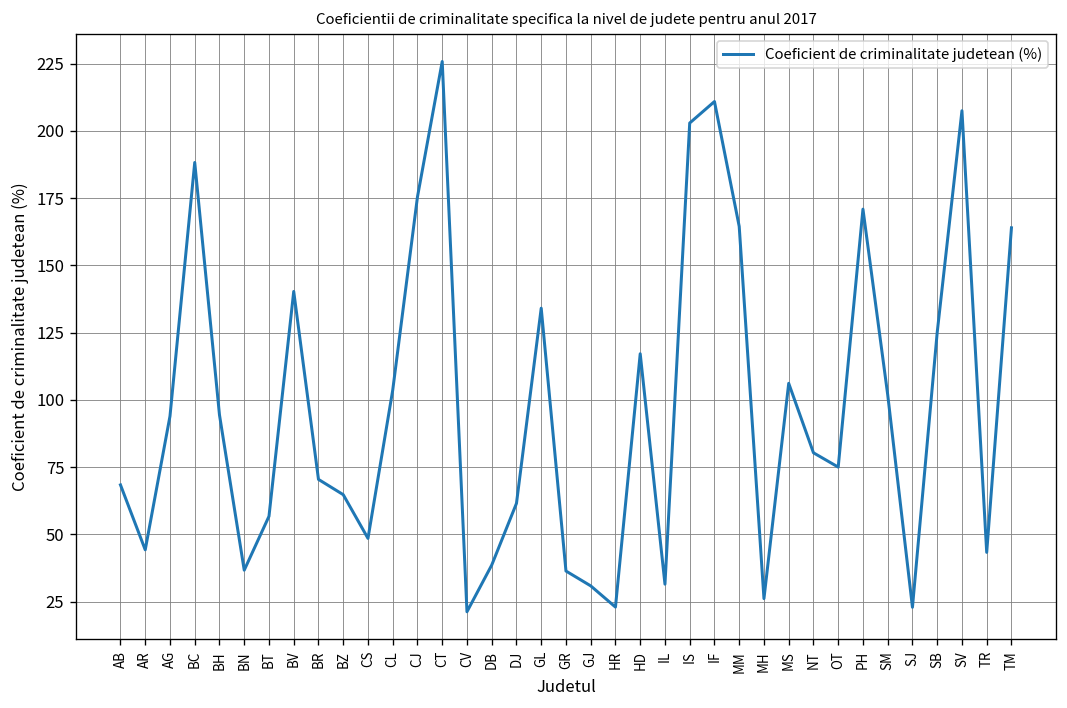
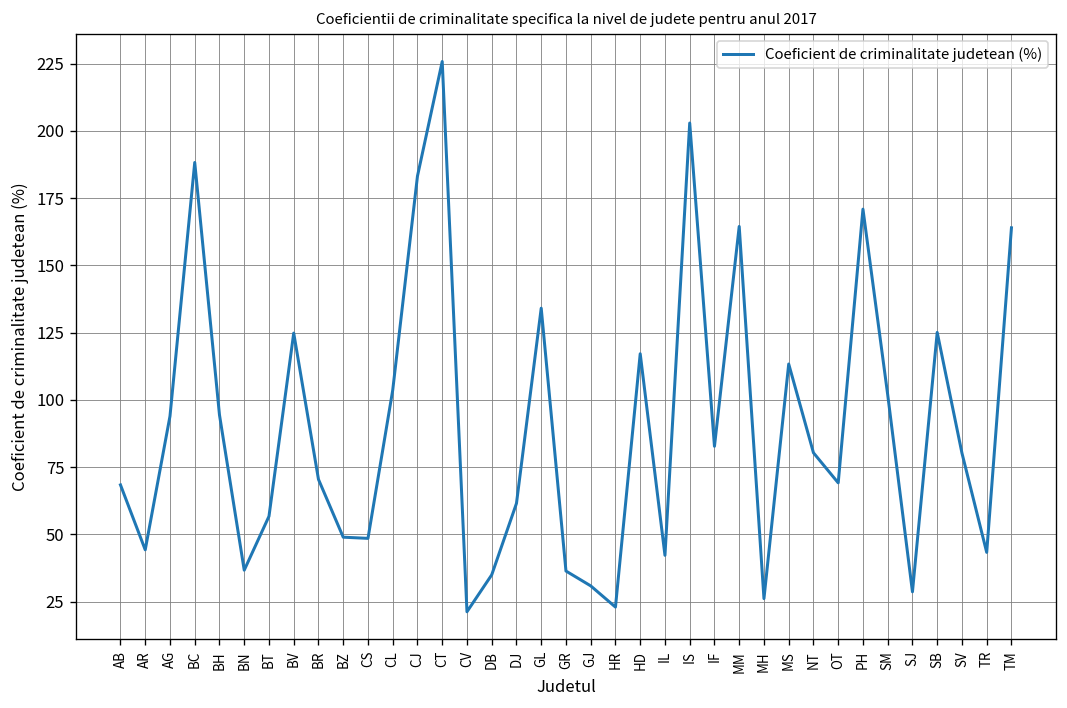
  {
    "AB": 68,
    "AR": 44,
    "AG": 94,
    "BC": 188,
    "BH": 94,
    "BN": 37,
    "BT": 57,
-   "BV": 140,
+   "BV": 125,
    "BR": 70,
-   "BZ": 65,
+   "BZ": 49,
    "CS": 49,
    "CL": 104,
-   "CJ": 175,
+   "CJ": 183,
    "CT": 226,
    "CV": 21,
-   "DB": 39,
+   "DB": 35,
    "DJ": 62,
    "GL": 134,
    "GR": 36,
    "GJ": 31,
    "HR": 23,
    "HD": 117,
-   "IL": 32,
+   "IL": 42,
    "IS": 203,
-   "IF": 211,
+   "IF": 83,
    "MM": 164,
    "MH": 26,
-   "MS": 106,
+   "MS": 113,
    "NT": 80,
-   "OT": 75,
+   "OT": 69,
    "PH": 171,
    "SM": 102,
-   "SJ": 23,
+   "SJ": 29,
    "SB": 125,
-   "SV": 207,
+   "SV": 80,
    "TR": 43,
    "TM": 164
  }
